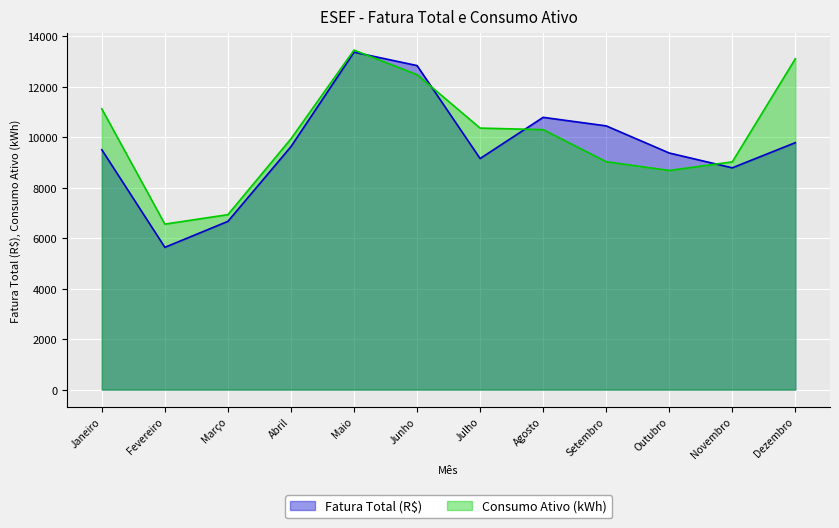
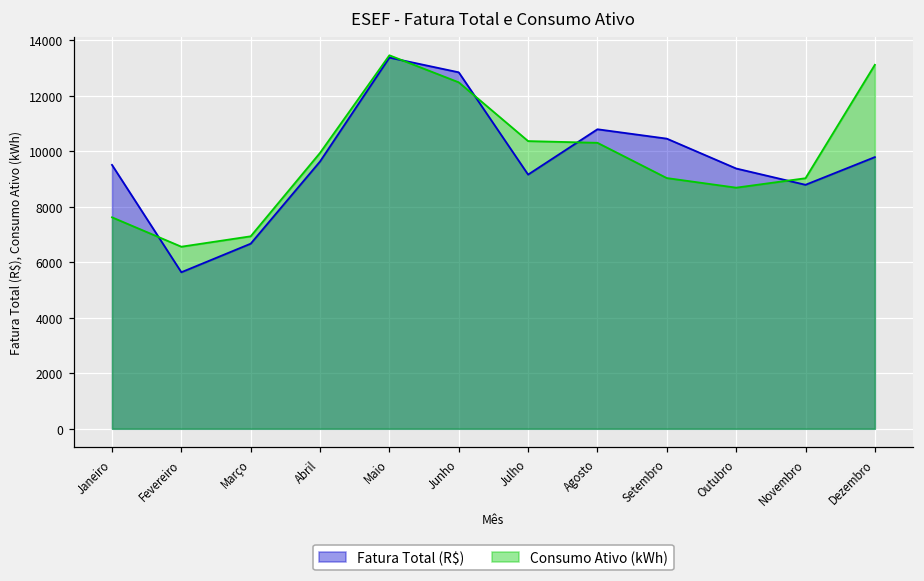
  {
    "Fatura Total (R$)": {
      "Janeiro": 9500,
      "Fevereiro": 5600,
      "Março": 6700,
      "Abril": 9600,
      "Junho": 12800,
      "Julho": 9200,
      "Agosto": 10800,
      "Setembro": 10500,
      "Outubro": 9400,
      "Novembro": 8800,
      "Dezembro": 9800
    },
    "Consumo Ativo (kWh)": {
-     "Janeiro": 11100,
+     "Janeiro": 7600,
      "Fevereiro": 6600,
      "Março": 6900,
      "Abril": 9900,
      "Junho": 12500,
      "Julho": 10400,
      "Agosto": 10300,
      "Setembro": 9000,
      "Outubro": 8700,
      "Novembro": 9000,
      "Dezembro": 13100
    }
  }
